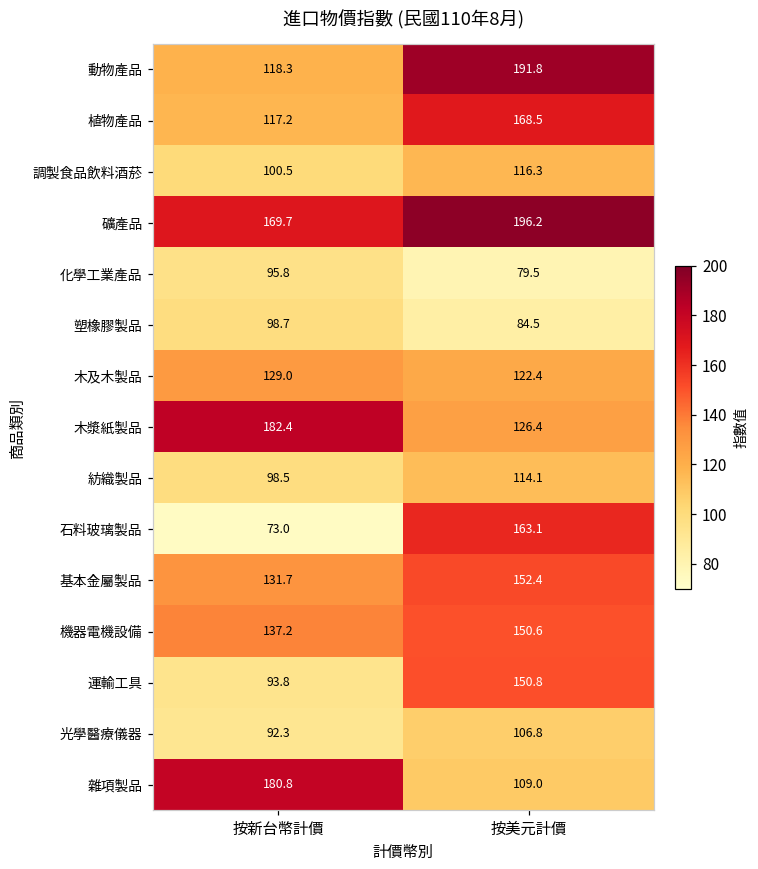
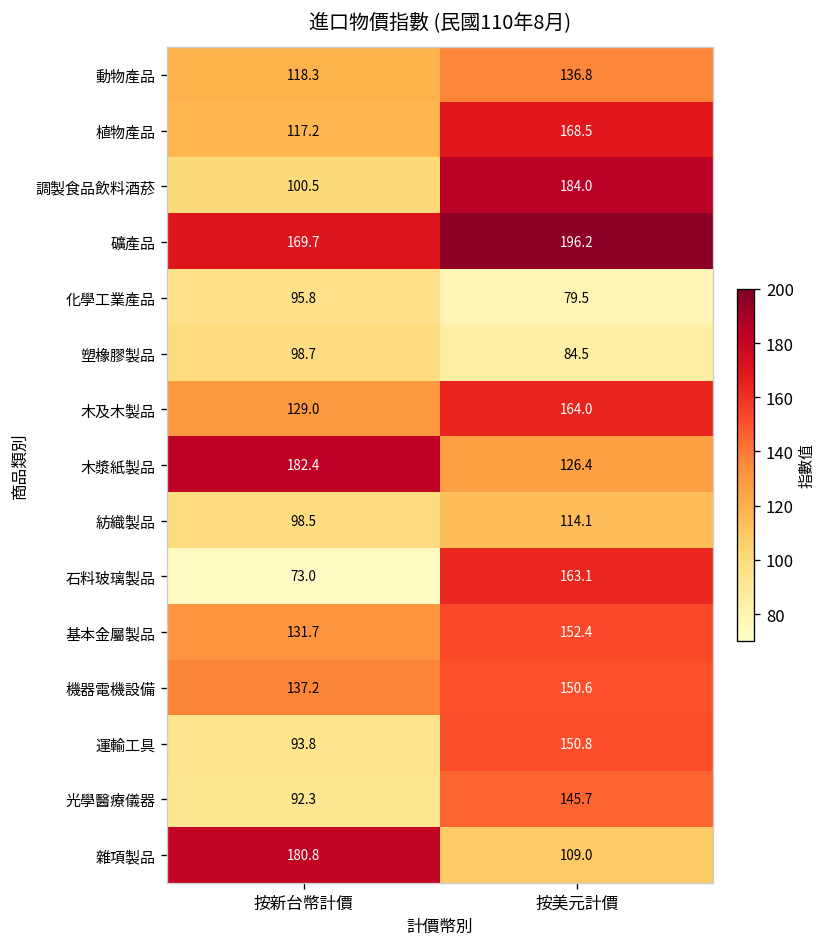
  {
    "動物產品": {
      "按新台幣計價": 118.3,
-     "按美元計價": 191.8
+     "按美元計價": 136.8
    },
    "植物產品": {
      "按新台幣計價": 117.2,
      "按美元計價": 168.5
    },
    "調製食品飲料酒菸": {
      "按新台幣計價": 100.5,
-     "按美元計價": 116.3
+     "按美元計價": 184.0
    },
    "礦產品": {
      "按新台幣計價": 169.7,
      "按美元計價": 196.2
    },
    "化學工業產品": {
      "按新台幣計價": 95.8,
      "按美元計價": 79.5
    },
    "塑橡膠製品": {
      "按新台幣計價": 98.7,
      "按美元計價": 84.5
    },
    "木及木製品": {
      "按新台幣計價": 129.0,
-     "按美元計價": 122.4
+     "按美元計價": 164.0
    },
    "木漿紙製品": {
      "按新台幣計價": 182.4,
      "按美元計價": 126.4
    },
    "紡織製品": {
      "按新台幣計價": 98.5,
      "按美元計價": 114.1
    },
    "石料玻璃製品": {
      "按新台幣計價": 73.0,
      "按美元計價": 163.1
    },
    "基本金屬製品": {
      "按新台幣計價": 131.7,
      "按美元計價": 152.4
    },
    "機器電機設備": {
      "按新台幣計價": 137.2,
      "按美元計價": 150.6
    },
    "運輸工具": {
      "按新台幣計價": 93.8,
      "按美元計價": 150.8
    },
    "光學醫療儀器": {
      "按新台幣計價": 92.3,
-     "按美元計價": 106.8
+     "按美元計價": 145.7
    },
    "雜項製品": {
      "按新台幣計價": 180.8,
      "按美元計價": 109.0
    }
  }
